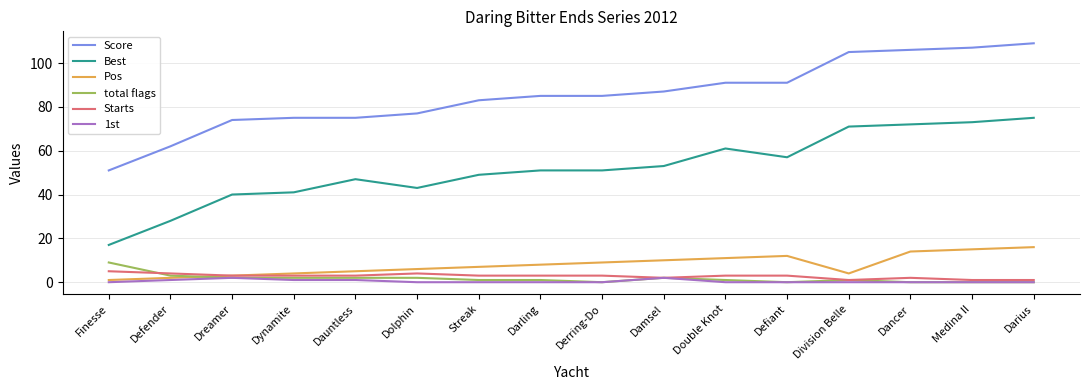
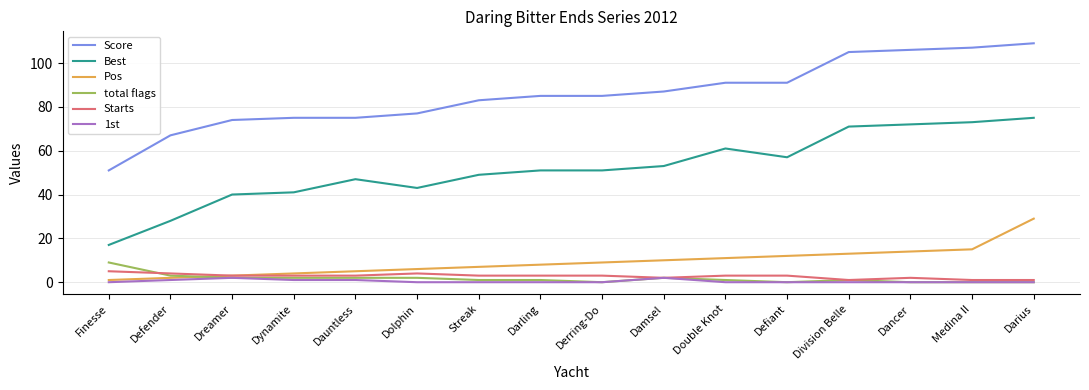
  {
    "Score": {
      "Finesse": 51,
-     "Defender": 62,
+     "Defender": 67,
      "Dreamer": 74,
      "Dynamite": 75,
      "Dauntless": 75,
      "Dolphin": 77,
      "Streak": 83,
      "Darling": 85,
      "Derring-Do": 85,
      "Damsel": 87,
      "Double Knot": 91,
      "Defiant": 91,
      "Division Belle": 105,
      "Dancer": 106,
      "Medina II": 107,
      "Darius": 109
    },
    "Best": {
      "Finesse": 17,
      "Defender": 28,
      "Dreamer": 40,
      "Dynamite": 41,
      "Dauntless": 47,
      "Dolphin": 43,
      "Streak": 49,
      "Darling": 51,
      "Derring-Do": 51,
      "Damsel": 53,
      "Double Knot": 61,
      "Defiant": 57,
      "Division Belle": 71,
      "Dancer": 72,
      "Medina II": 73,
      "Darius": 75
    },
    "Pos": {
      "Dauntless": 5,
      "Dolphin": 6,
      "Streak": 7,
      "Darling": 8,
      "Derring-Do": 9,
      "Damsel": 10,
      "Double Knot": 11,
      "Defiant": 12,
-     "Division Belle": 4,
+     "Division Belle": 13,
      "Dancer": 14,
      "Medina II": 15,
-     "Darius": 16
+     "Darius": 29
    },
    "total flags": {
      "Finesse": 9,
      "Dolphin": 2
    },
    "Starts": {
      "Finesse": 5,
      "Dolphin": 4,
      "Streak": 3,
      "Darling": 3,
      "Derring-Do": 3,
      "Double Knot": 3,
      "Defiant": 3,
      "Dancer": 2
    },
    "1st": {
      "Dolphin": 0
    }
  }
